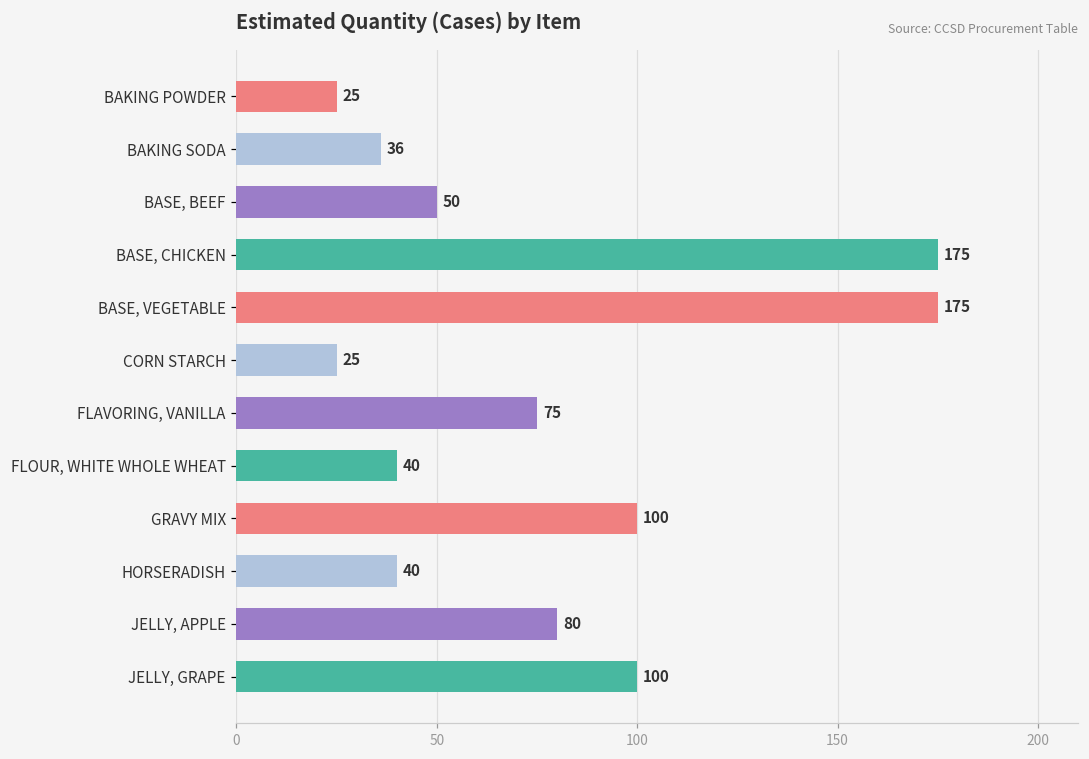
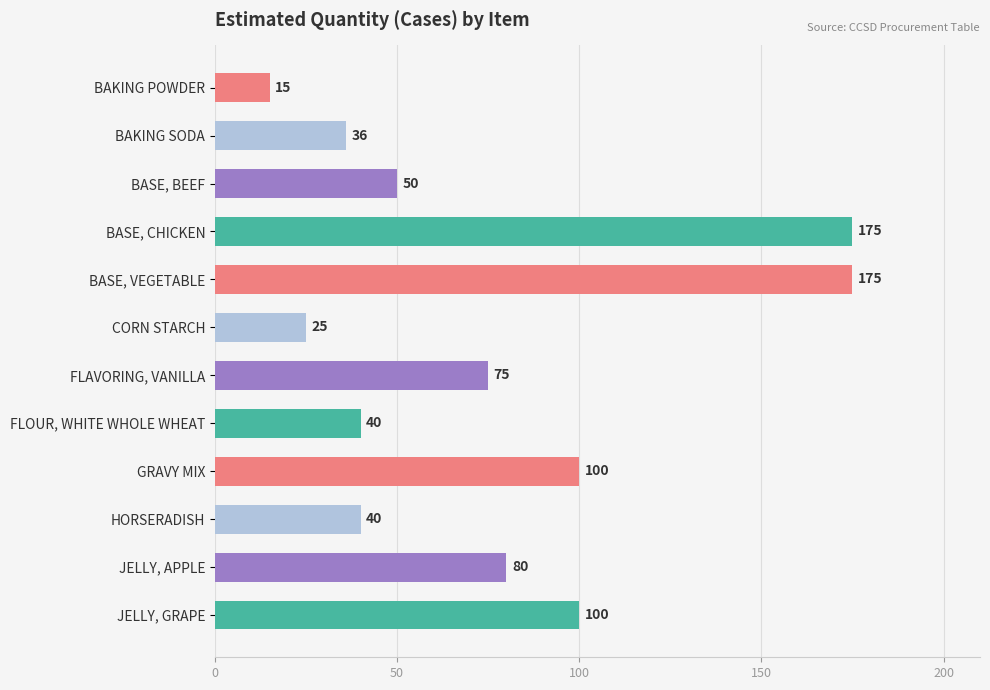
  {
-   "BAKING POWDER": 25,
+   "BAKING POWDER": 15,
    "BAKING SODA": 36,
    "BASE, BEEF": 50,
    "BASE, CHICKEN": 175,
    "BASE, VEGETABLE": 175,
    "CORN STARCH": 25,
    "FLAVORING, VANILLA": 75,
    "FLOUR, WHITE WHOLE WHEAT": 40,
    "GRAVY MIX": 100,
    "HORSERADISH": 40,
    "JELLY, APPLE": 80,
    "JELLY, GRAPE": 100
  }
